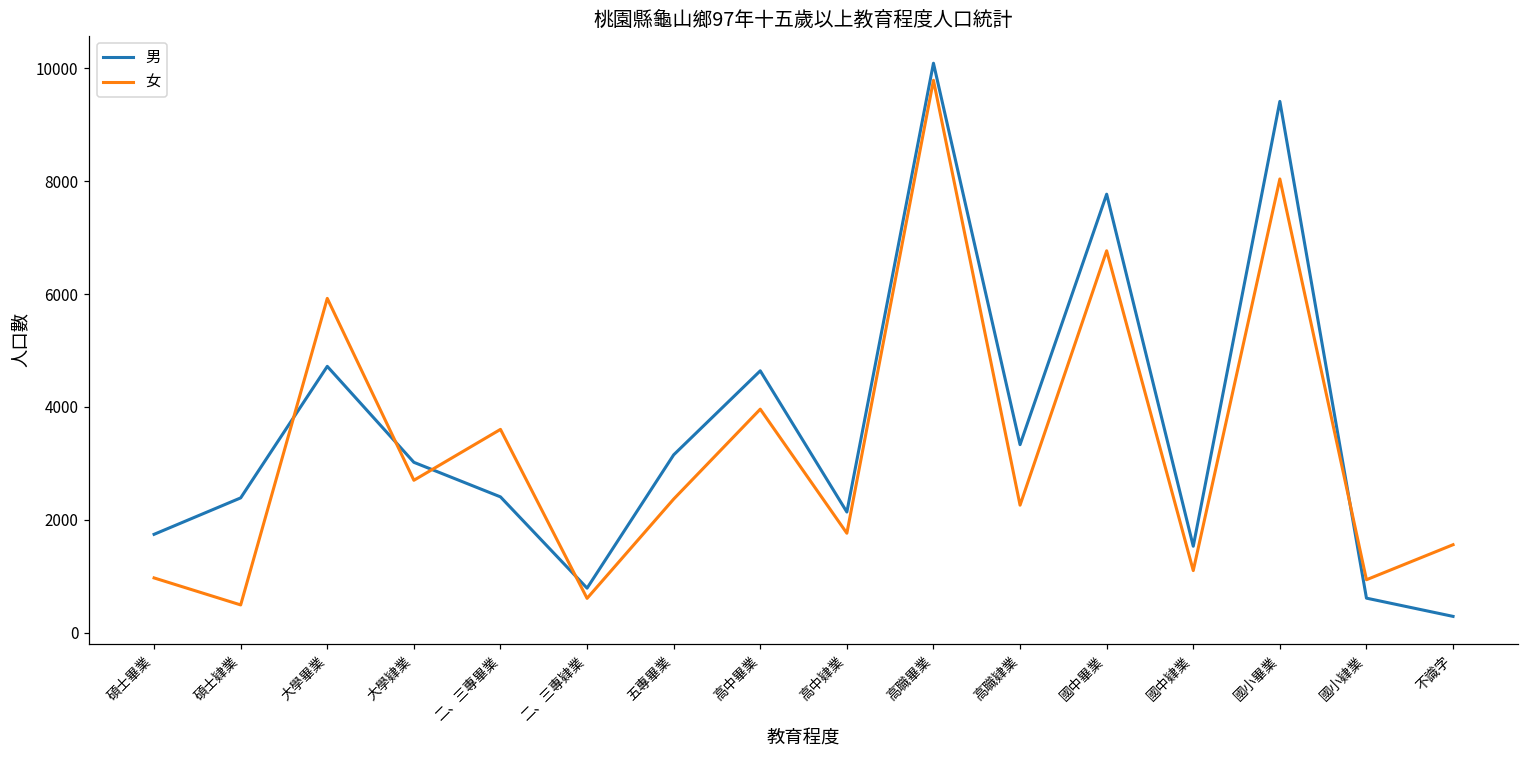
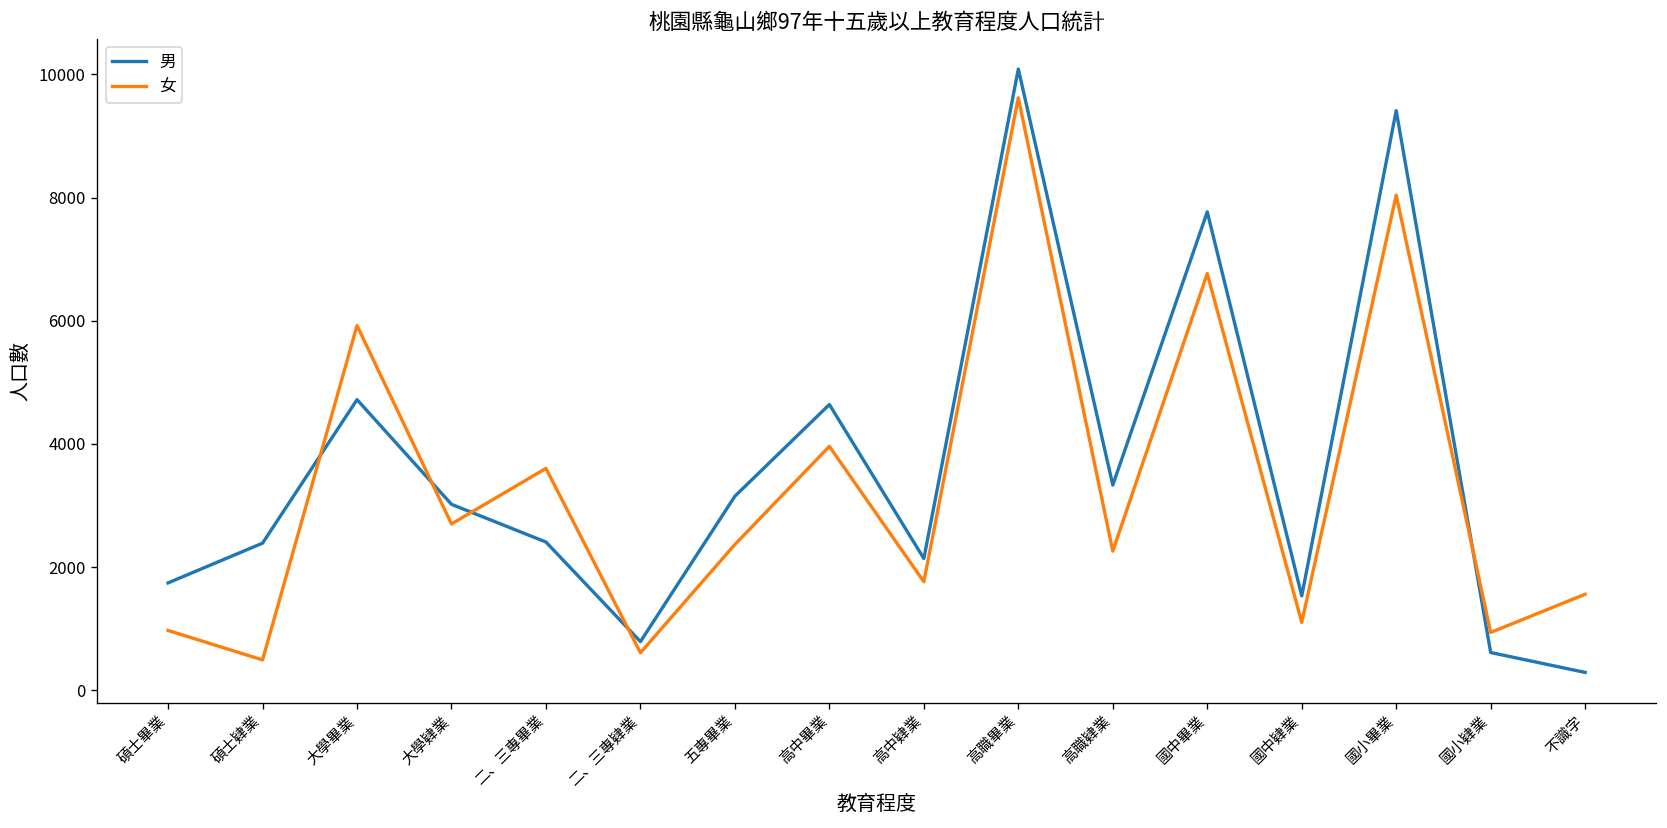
  {
    "男": {
      "碩士畢業": 1700,
      "碩士肄業": 2400,
      "大學畢業": 4700,
      "大學肄業": 3000,
      "二、三專畢業": 2400,
      "二、三專肄業": 800,
      "五專畢業": 3200,
      "高中畢業": 4600,
      "高中肄業": 2100,
      "高職畢業": 10100,
      "高職肄業": 3300,
      "國中畢業": 7800,
      "國中肄業": 1500,
      "國小畢業": 9400,
      "國小肄業": 600,
      "不識字": 300
    },
    "女": {
      "碩士畢業": 1000,
      "碩士肄業": 500,
      "大學畢業": 5900,
      "大學肄業": 2700,
      "二、三專畢業": 3600,
      "二、三專肄業": 600,
      "五專畢業": 2400,
      "高中畢業": 4000,
      "高中肄業": 1800,
-     "高職畢業": 9800,
+     "高職畢業": 9600,
      "高職肄業": 2300,
      "國中畢業": 6800,
      "國中肄業": 1100,
      "國小畢業": 8000,
      "國小肄業": 900,
      "不識字": 1600
    }
  }
